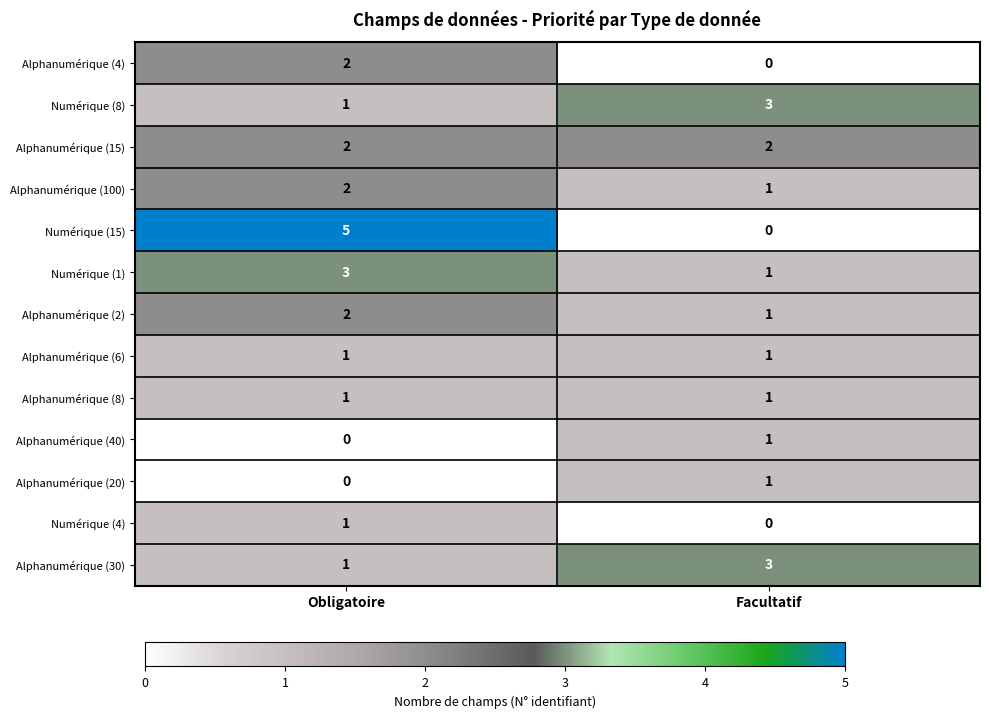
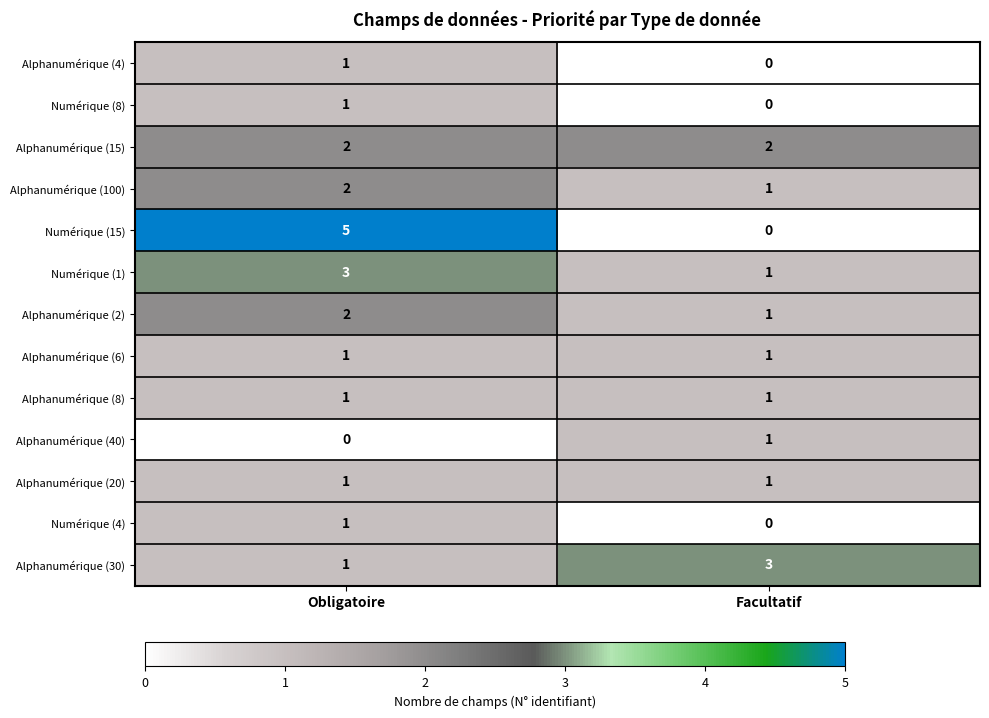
  {
    "Alphanumérique (4)": {
-     "Obligatoire": 2,
+     "Obligatoire": 1,
      "Facultatif": 0
    },
    "Numérique (8)": {
      "Obligatoire": 1,
-     "Facultatif": 3
+     "Facultatif": 0
    },
    "Alphanumérique (15)": {
      "Obligatoire": 2,
      "Facultatif": 2
    },
    "Alphanumérique (100)": {
      "Obligatoire": 2,
      "Facultatif": 1
    },
    "Numérique (15)": {
      "Obligatoire": 5,
      "Facultatif": 0
    },
    "Numérique (1)": {
      "Obligatoire": 3,
      "Facultatif": 1
    },
    "Alphanumérique (2)": {
      "Obligatoire": 2,
      "Facultatif": 1
    },
    "Alphanumérique (6)": {
      "Obligatoire": 1,
      "Facultatif": 1
    },
    "Alphanumérique (8)": {
      "Obligatoire": 1,
      "Facultatif": 1
    },
    "Alphanumérique (40)": {
      "Obligatoire": 0,
      "Facultatif": 1
    },
    "Alphanumérique (20)": {
-     "Obligatoire": 0,
+     "Obligatoire": 1,
      "Facultatif": 1
    },
    "Numérique (4)": {
      "Obligatoire": 1,
      "Facultatif": 0
    },
    "Alphanumérique (30)": {
      "Obligatoire": 1,
      "Facultatif": 3
    }
  }
